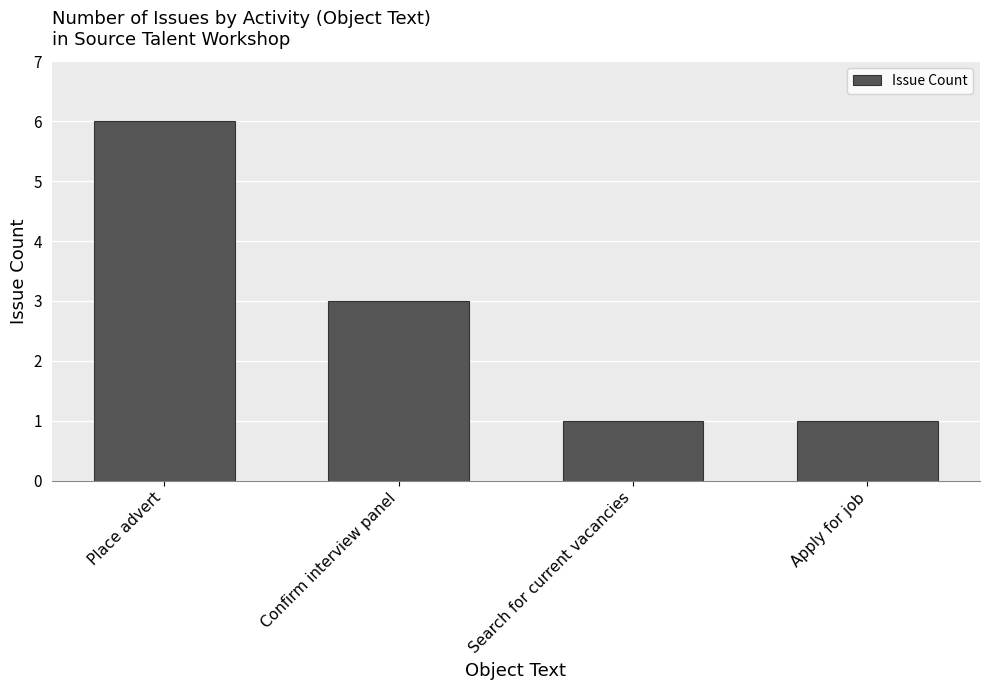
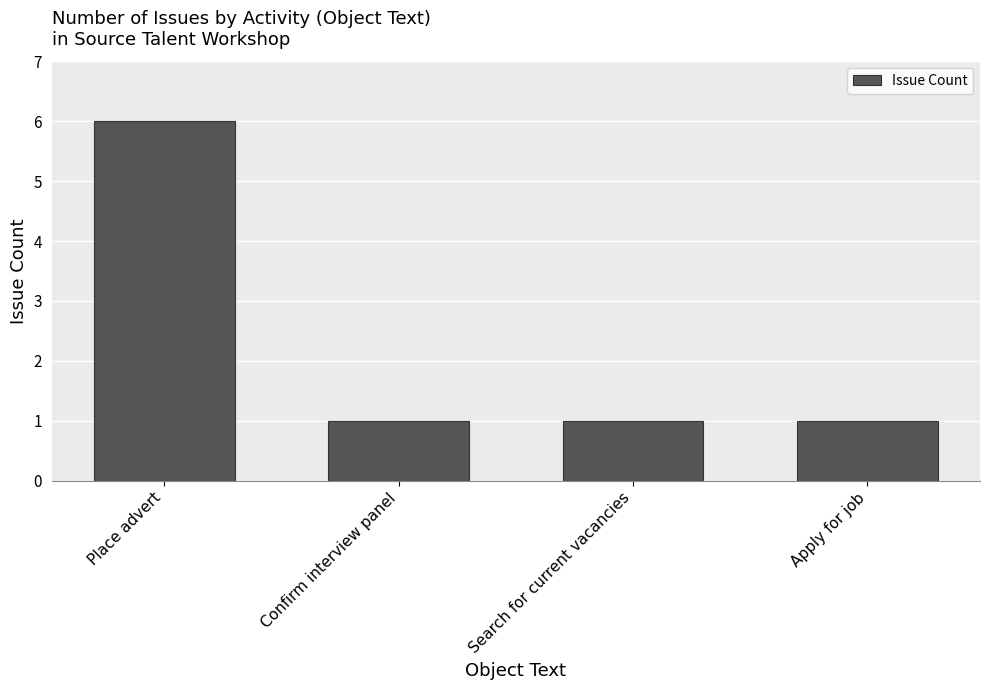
  {
    "Place advert": 6,
-   "Confirm interview panel": 3,
+   "Confirm interview panel": 1,
    "Search for current vacancies": 1,
    "Apply for job": 1
  }
